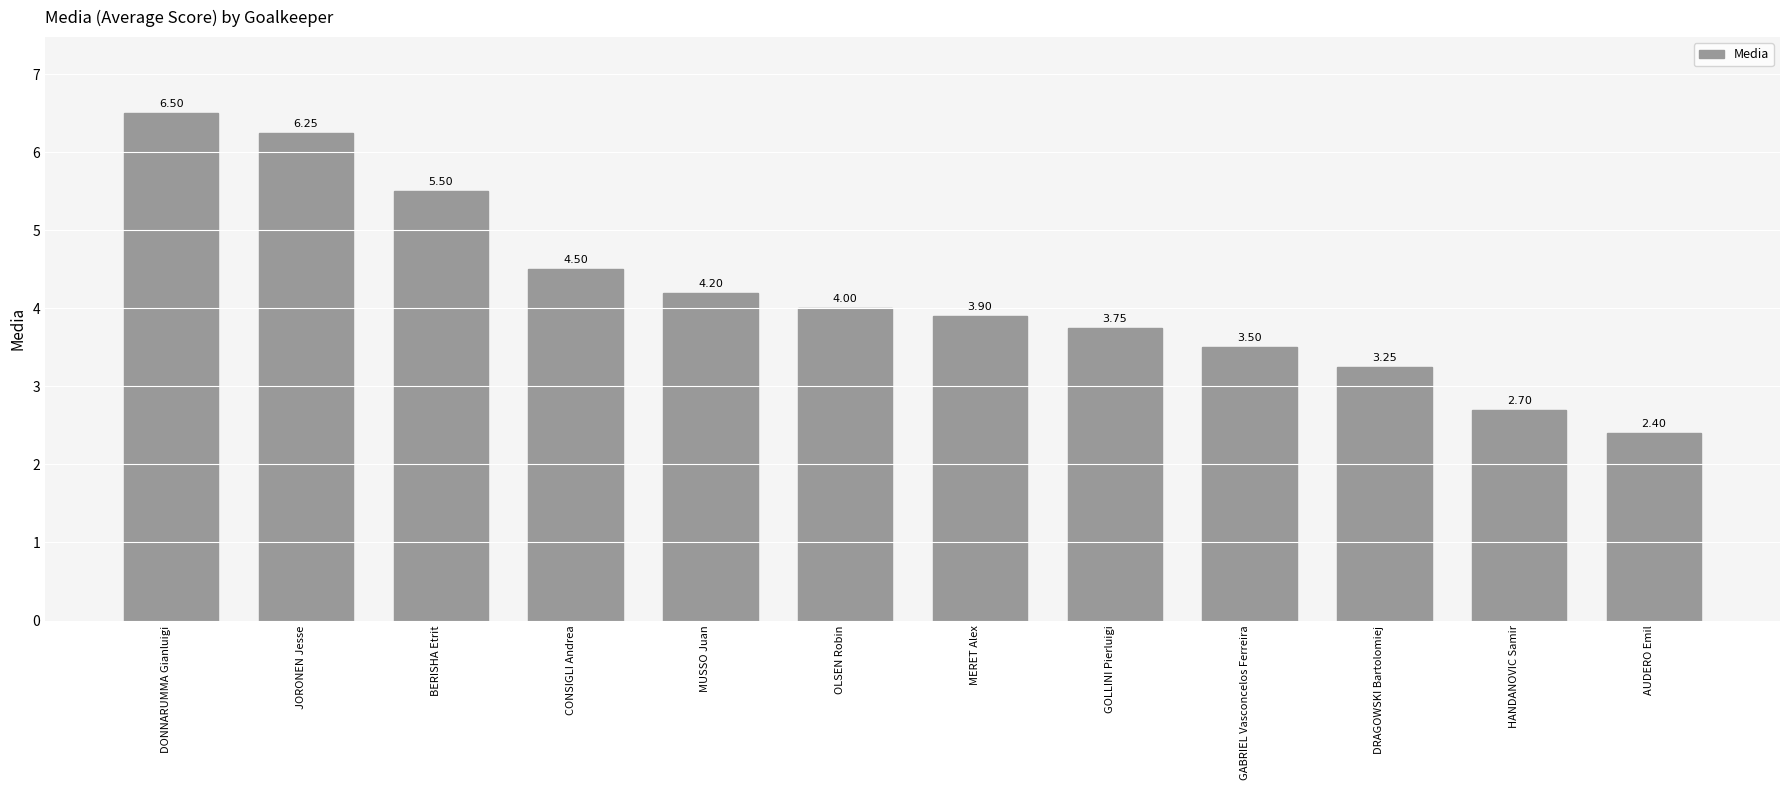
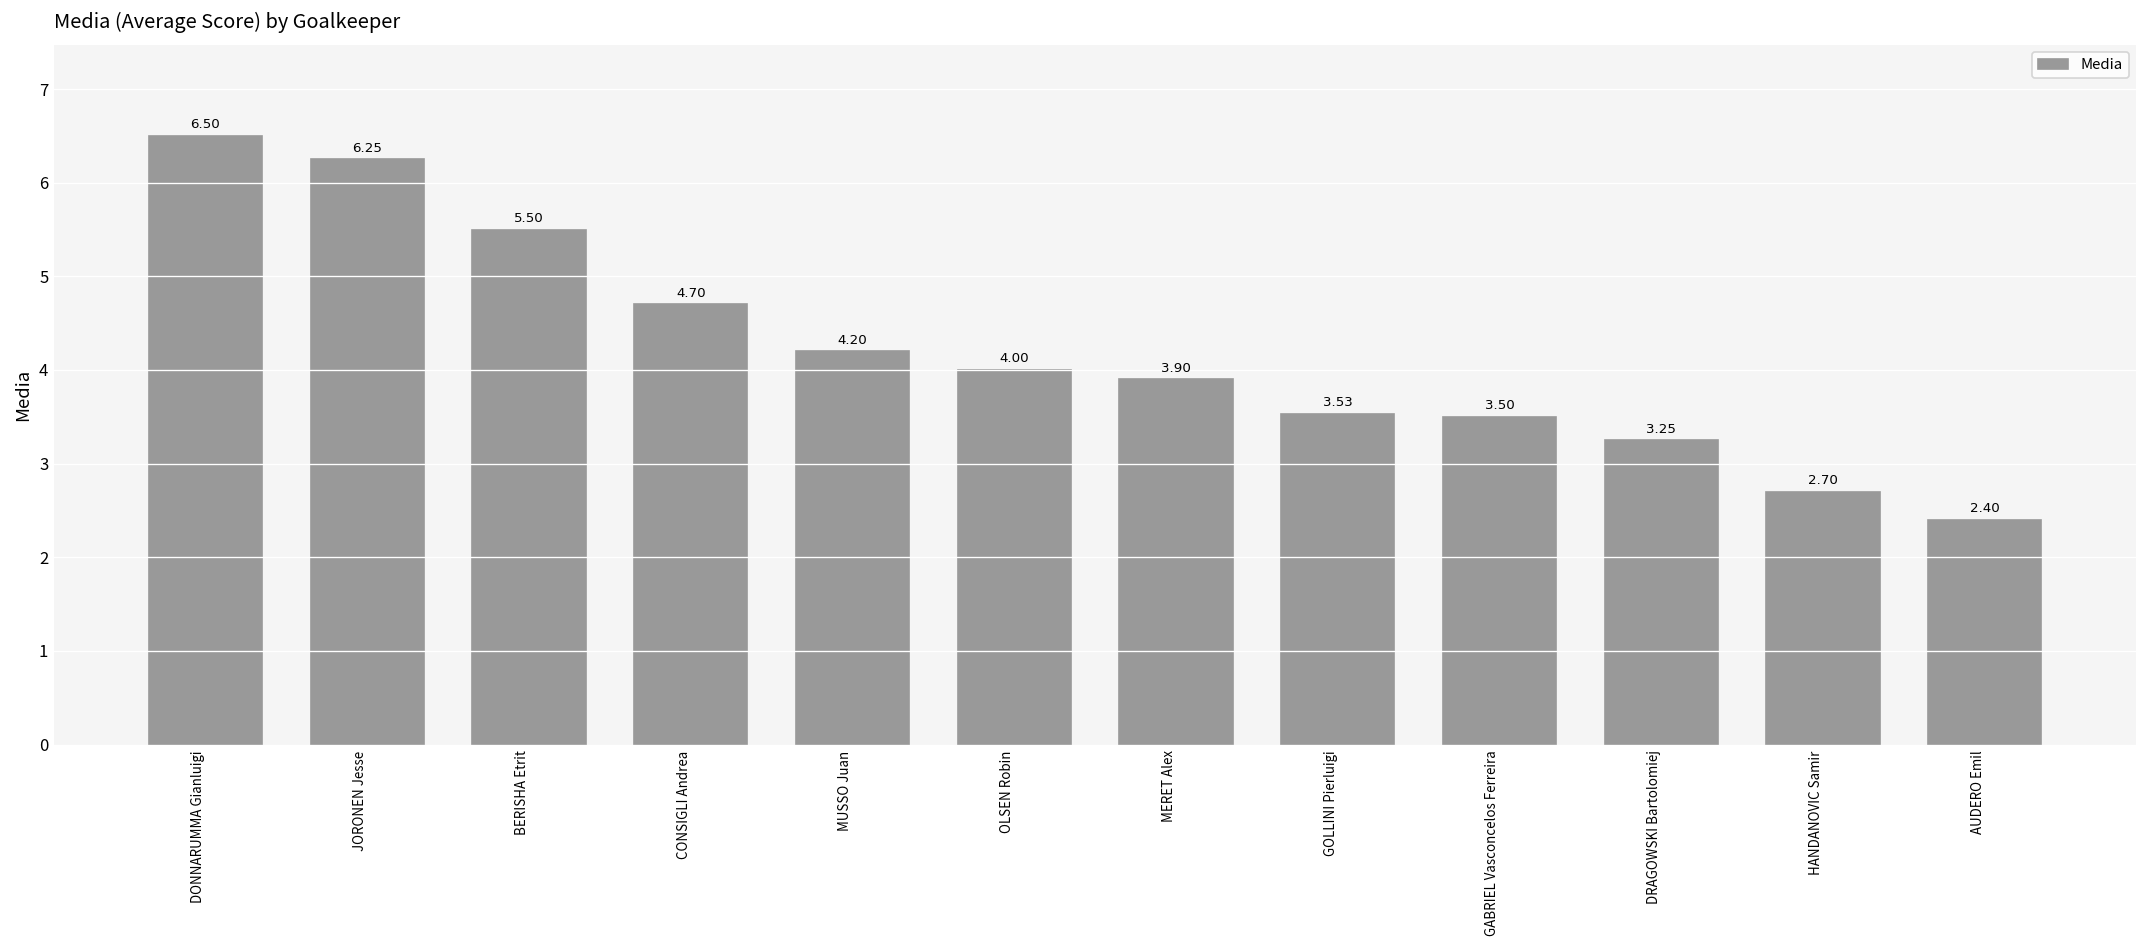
  {
    "DONNARUMMA Gianluigi": 6.50,
    "JORONEN Jesse": 6.25,
    "BERISHA Etrit": 5.50,
-   "CONSIGLI Andrea": 4.50,
+   "CONSIGLI Andrea": 4.70,
    "MUSSO Juan": 4.20,
    "OLSEN Robin": 4.00,
    "MERET Alex": 3.90,
-   "GOLLINI Pierluigi": 3.75,
+   "GOLLINI Pierluigi": 3.53,
    "GABRIEL Vasconcelos Ferreira": 3.50,
    "DRAGOWSKI Bartolomiej": 3.25,
    "HANDANOVIC Samir": 2.70,
    "AUDERO Emil": 2.40
  }
